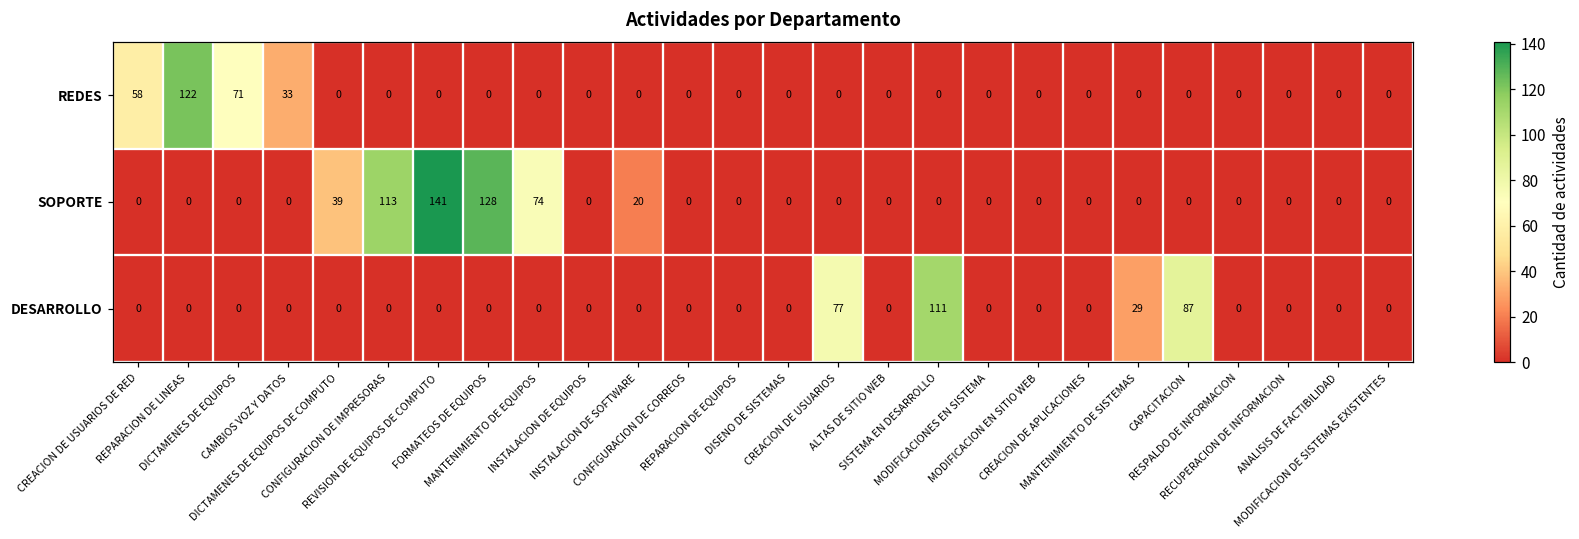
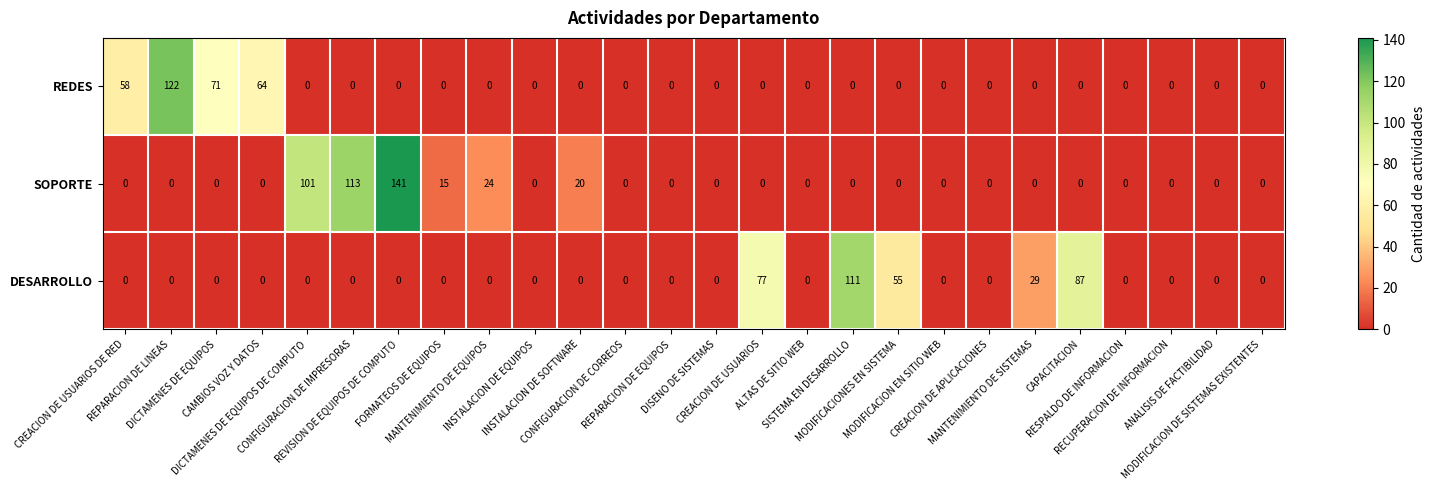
  {
    "REDES": {
      "CREACION DE USUARIOS DE RED": 58,
      "REPARACION DE LINEAS": 122,
      "DICTAMENES DE EQUIPOS": 71,
-     "CAMBIOS VOZ Y DATOS": 33,
+     "CAMBIOS VOZ Y DATOS": 64,
      "DICTAMENES DE EQUIPOS DE COMPUTO": 0,
      "CONFIGURACION DE IMPRESORAS": 0,
      "REVISION DE EQUIPOS DE COMPUTO": 0,
      "FORMATEOS DE EQUIPOS": 0,
      "MANTENIMIENTO DE EQUIPOS": 0,
      "INSTALACION DE EQUIPOS": 0,
      "INSTALACION DE SOFTWARE": 0,
      "CONFIGURACION DE CORREOS": 0,
      "REPARACION DE EQUIPOS": 0,
      "DISENO DE SISTEMAS": 0,
      "CREACION DE USUARIOS": 0,
      "ALTAS DE SITIO WEB": 0,
      "SISTEMA EN DESARROLLO": 0,
      "MODIFICACIONES EN SISTEMA": 0,
      "MODIFICACION EN SITIO WEB": 0,
      "CREACION DE APLICACIONES": 0,
      "MANTENIMIENTO DE SISTEMAS": 0,
      "CAPACITACION": 0,
      "RESPALDO DE INFORMACION": 0,
      "RECUPERACION DE INFORMACION": 0,
      "ANALISIS DE FACTIBILIDAD": 0,
      "MODIFICACION DE SISTEMAS EXISTENTES": 0
    },
    "SOPORTE": {
      "CREACION DE USUARIOS DE RED": 0,
      "REPARACION DE LINEAS": 0,
      "DICTAMENES DE EQUIPOS": 0,
      "CAMBIOS VOZ Y DATOS": 0,
-     "DICTAMENES DE EQUIPOS DE COMPUTO": 39,
+     "DICTAMENES DE EQUIPOS DE COMPUTO": 101,
      "CONFIGURACION DE IMPRESORAS": 113,
      "REVISION DE EQUIPOS DE COMPUTO": 141,
-     "FORMATEOS DE EQUIPOS": 128,
-     "MANTENIMIENTO DE EQUIPOS": 74,
+     "FORMATEOS DE EQUIPOS": 15,
+     "MANTENIMIENTO DE EQUIPOS": 24,
      "INSTALACION DE EQUIPOS": 0,
      "INSTALACION DE SOFTWARE": 20,
      "CONFIGURACION DE CORREOS": 0,
      "REPARACION DE EQUIPOS": 0,
      "DISENO DE SISTEMAS": 0,
      "CREACION DE USUARIOS": 0,
      "ALTAS DE SITIO WEB": 0,
      "SISTEMA EN DESARROLLO": 0,
      "MODIFICACIONES EN SISTEMA": 0,
      "MODIFICACION EN SITIO WEB": 0,
      "CREACION DE APLICACIONES": 0,
      "MANTENIMIENTO DE SISTEMAS": 0,
      "CAPACITACION": 0,
      "RESPALDO DE INFORMACION": 0,
      "RECUPERACION DE INFORMACION": 0,
      "ANALISIS DE FACTIBILIDAD": 0,
      "MODIFICACION DE SISTEMAS EXISTENTES": 0
    },
    "DESARROLLO": {
      "CREACION DE USUARIOS DE RED": 0,
      "REPARACION DE LINEAS": 0,
      "DICTAMENES DE EQUIPOS": 0,
      "CAMBIOS VOZ Y DATOS": 0,
      "DICTAMENES DE EQUIPOS DE COMPUTO": 0,
      "CONFIGURACION DE IMPRESORAS": 0,
      "REVISION DE EQUIPOS DE COMPUTO": 0,
      "FORMATEOS DE EQUIPOS": 0,
      "MANTENIMIENTO DE EQUIPOS": 0,
      "INSTALACION DE EQUIPOS": 0,
      "INSTALACION DE SOFTWARE": 0,
      "CONFIGURACION DE CORREOS": 0,
      "REPARACION DE EQUIPOS": 0,
      "DISENO DE SISTEMAS": 0,
      "CREACION DE USUARIOS": 77,
      "ALTAS DE SITIO WEB": 0,
      "SISTEMA EN DESARROLLO": 111,
-     "MODIFICACIONES EN SISTEMA": 0,
+     "MODIFICACIONES EN SISTEMA": 55,
      "MODIFICACION EN SITIO WEB": 0,
      "CREACION DE APLICACIONES": 0,
      "MANTENIMIENTO DE SISTEMAS": 29,
      "CAPACITACION": 87,
      "RESPALDO DE INFORMACION": 0,
      "RECUPERACION DE INFORMACION": 0,
      "ANALISIS DE FACTIBILIDAD": 0,
      "MODIFICACION DE SISTEMAS EXISTENTES": 0
    }
  }
